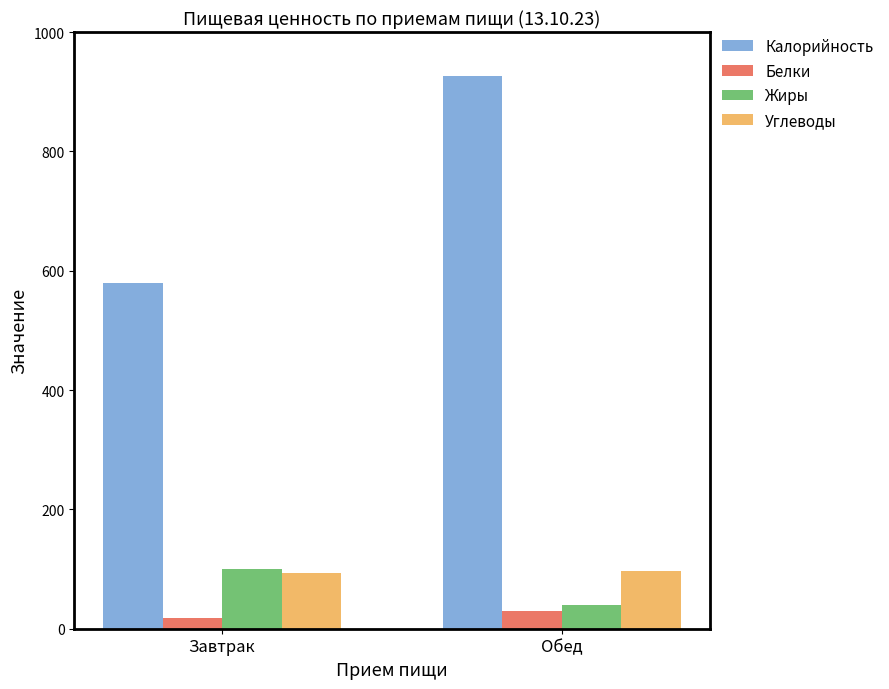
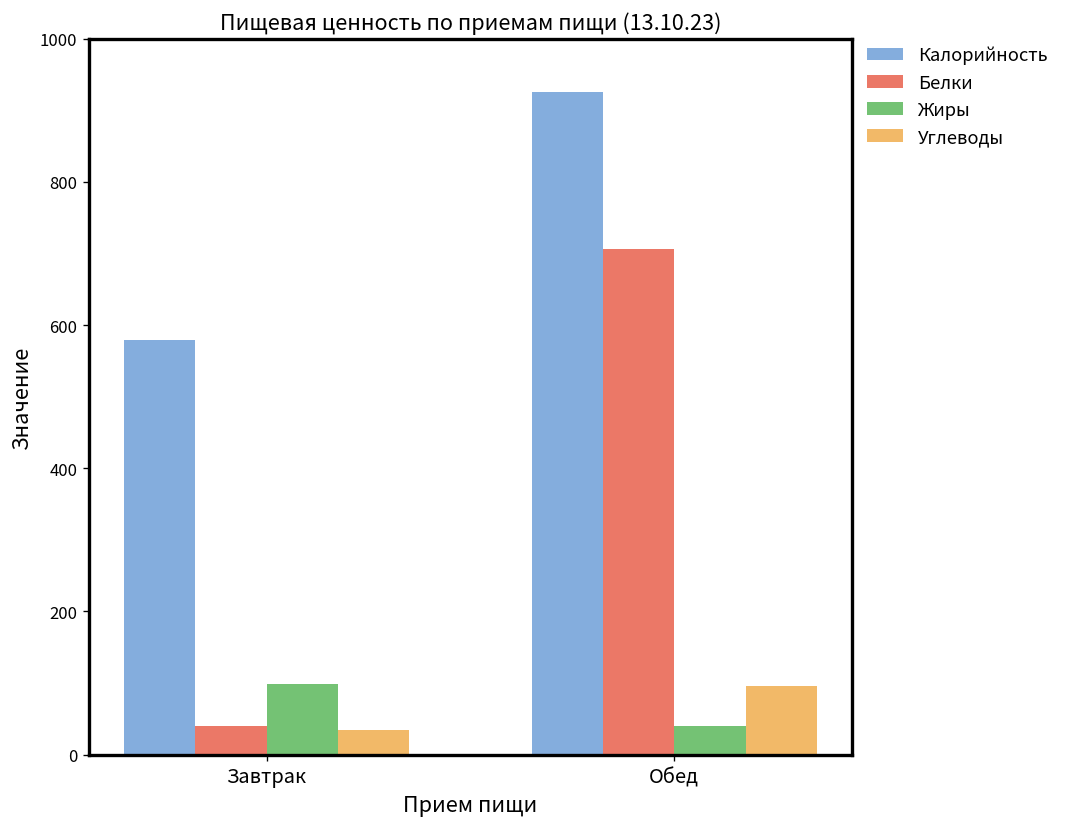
  {
    "Калорийность": {
      "Завтрак": 580,
      "Обед": 930
    },
    "Белки": {
-     "Завтрак": 20,
-     "Обед": 30
+     "Завтрак": 40,
+     "Обед": 710
    },
    "Жиры": {
      "Завтрак": 100,
      "Обед": 40
    },
    "Углеводы": {
-     "Завтрак": 90,
+     "Завтрак": 30,
      "Обед": 100
    }
  }
